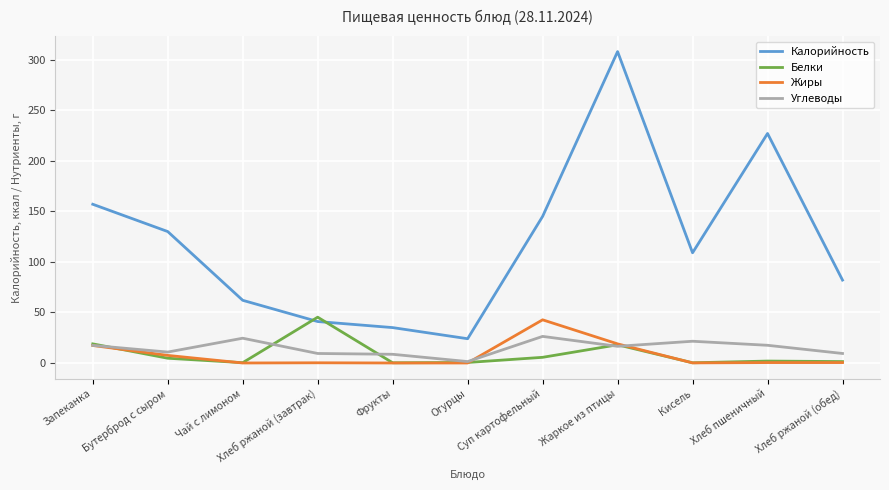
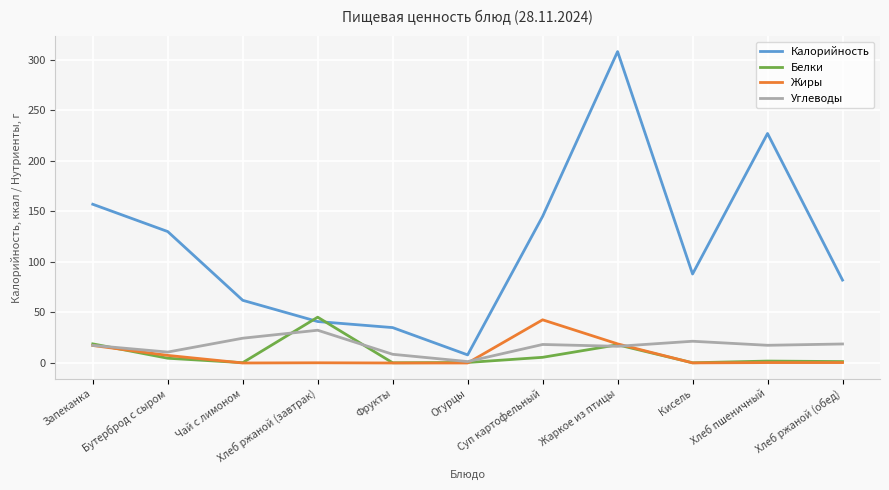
  {
    "Калорийность": {
      "Запеканка": 157,
      "Бутерброд с сыром": 130,
      "Чай с лимоном": 62,
      "Хлеб ржаной (завтрак)": 41,
      "Фрукты": 35,
-     "Огурцы": 24,
+     "Огурцы": 8,
      "Суп картофельный": 145,
      "Жаркое из птицы": 308,
-     "Кисель": 109,
+     "Кисель": 88,
      "Хлеб пшеничный": 227,
      "Хлеб ржаной (обед)": 82
    },
    "Белки": {
      "Бутерброд с сыром": 5,
      "Хлеб ржаной (завтрак)": 45,
      "Суп картофельный": 6
    },
    "Жиры": {
      "Бутерброд с сыром": 8,
      "Хлеб ржаной (завтрак)": 0,
      "Суп картофельный": 43
    },
    "Углеводы": {
      "Бутерброд с сыром": 11,
      "Чай с лимоном": 25,
-     "Хлеб ржаной (завтрак)": 9,
+     "Хлеб ржаной (завтрак)": 32,
      "Фрукты": 9,
-     "Суп картофельный": 26,
+     "Суп картофельный": 18,
      "Кисель": 22,
      "Хлеб пшеничный": 18,
-     "Хлеб ржаной (обед)": 9
+     "Хлеб ржаной (обед)": 19
    }
  }
